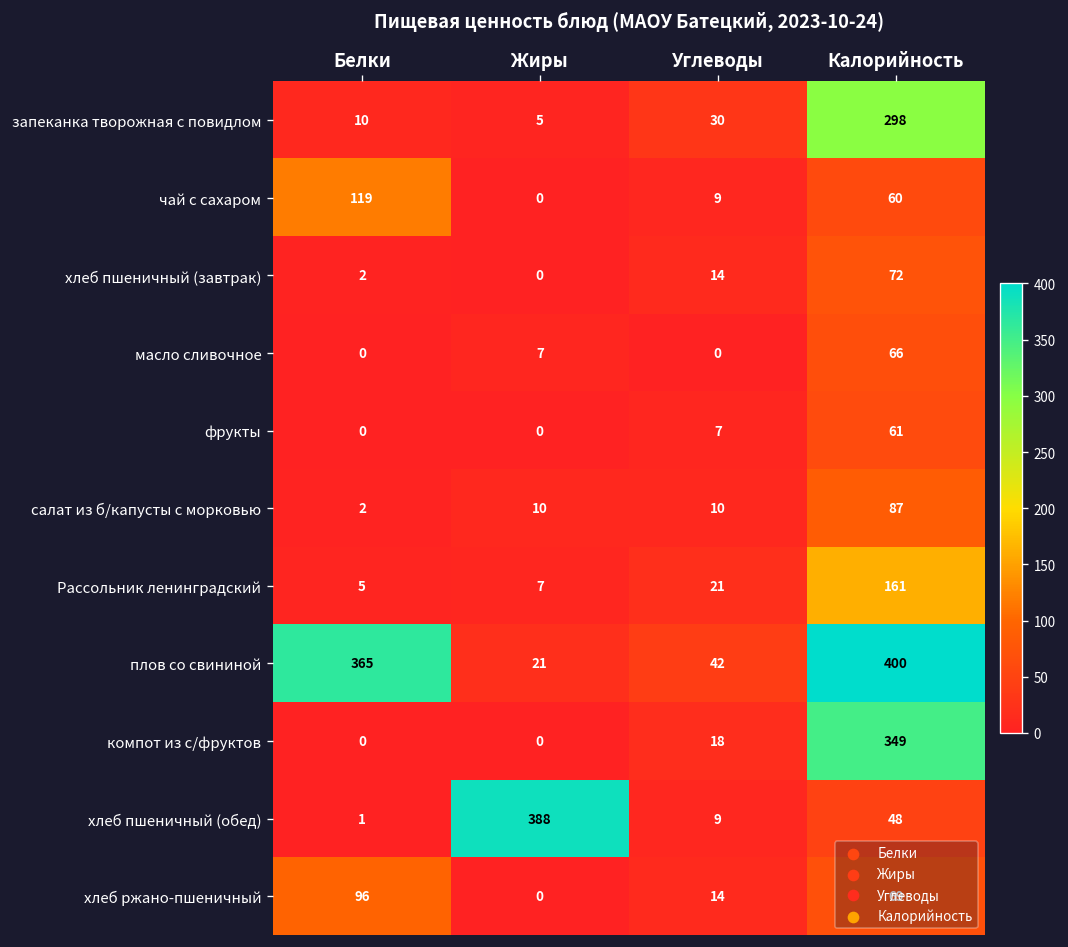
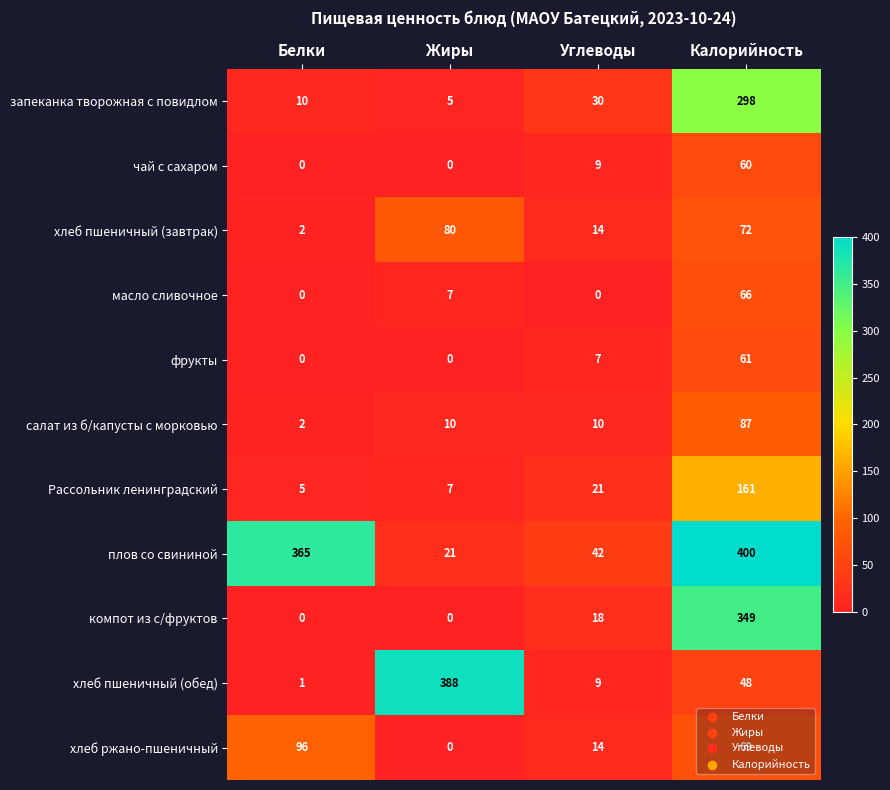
  {
    "запеканка творожная с повидлом": {
      "Белки": 10,
      "Жиры": 5,
      "Углеводы": 30,
      "Калорийность": 298
    },
    "чай с сахаром": {
-     "Белки": 119,
+     "Белки": 0,
      "Жиры": 0,
      "Углеводы": 9,
      "Калорийность": 60
    },
    "хлеб пшеничный (завтрак)": {
      "Белки": 2,
-     "Жиры": 0,
+     "Жиры": 80,
      "Углеводы": 14,
      "Калорийность": 72
    },
    "масло сливочное": {
      "Белки": 0,
      "Жиры": 7,
      "Углеводы": 0,
      "Калорийность": 66
    },
    "фрукты": {
      "Белки": 0,
      "Жиры": 0,
      "Углеводы": 7,
      "Калорийность": 61
    },
    "салат из б/капусты с морковью": {
      "Белки": 2,
      "Жиры": 10,
      "Углеводы": 10,
      "Калорийность": 87
    },
    "Рассольник ленинградский": {
      "Белки": 5,
      "Жиры": 7,
      "Углеводы": 21,
      "Калорийность": 161
    },
    "плов со свининой": {
      "Белки": 365,
      "Жиры": 21,
      "Углеводы": 42,
      "Калорийность": 400
    },
    "компот из с/фруктов": {
      "Белки": 0,
      "Жиры": 0,
      "Углеводы": 18,
      "Калорийность": 349
    },
    "хлеб пшеничный (обед)": {
      "Белки": 1,
      "Жиры": 388,
      "Углеводы": 9,
      "Калорийность": 48
    },
    "хлеб ржано-пшеничный": {
      "Белки": 96,
      "Жиры": 0,
      "Углеводы": 14
    }
  }
